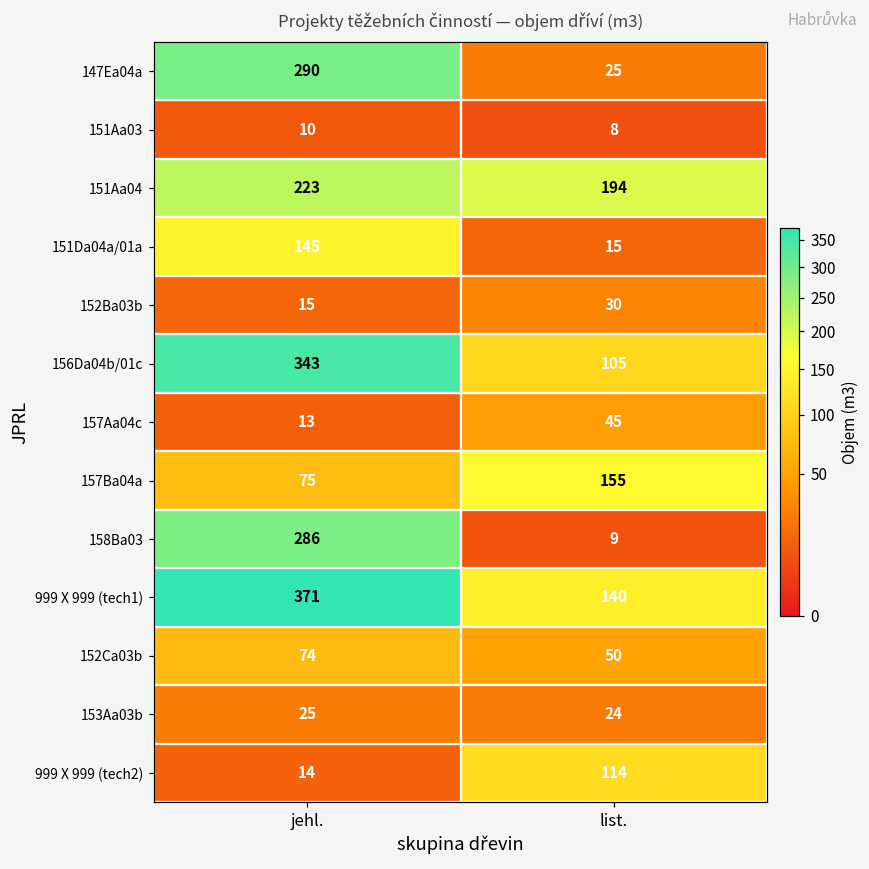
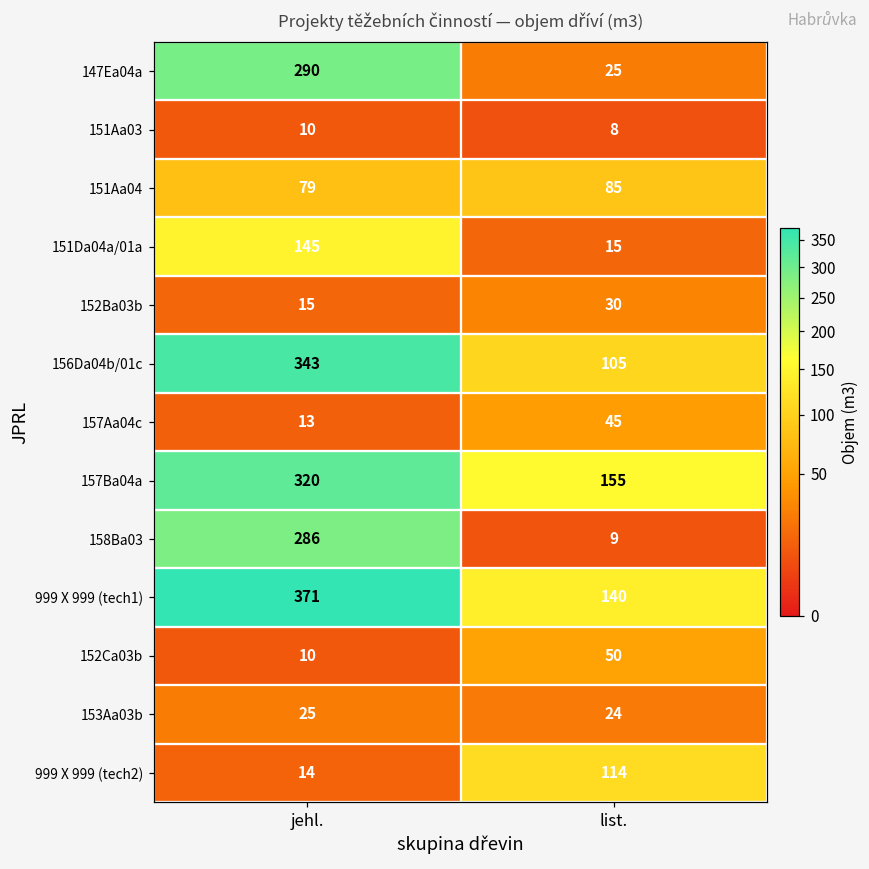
  {
    "147Ea04a": {
      "jehl.": 290,
      "list.": 25
    },
    "151Aa03": {
      "jehl.": 10,
      "list.": 8
    },
    "151Aa04": {
-     "jehl.": 223,
-     "list.": 194
+     "jehl.": 79,
+     "list.": 85
    },
    "151Da04a/01a": {
      "jehl.": 145,
      "list.": 15
    },
    "152Ba03b": {
      "jehl.": 15,
      "list.": 30
    },
    "156Da04b/01c": {
      "jehl.": 343,
      "list.": 105
    },
    "157Aa04c": {
      "jehl.": 13,
      "list.": 45
    },
    "157Ba04a": {
-     "jehl.": 75,
+     "jehl.": 320,
      "list.": 155
    },
    "158Ba03": {
      "jehl.": 286,
      "list.": 9
    },
    "999 X 999 (tech1)": {
      "jehl.": 371,
      "list.": 140
    },
    "152Ca03b": {
-     "jehl.": 74,
+     "jehl.": 10,
      "list.": 50
    },
    "153Aa03b": {
      "jehl.": 25,
      "list.": 24
    },
    "999 X 999 (tech2)": {
      "jehl.": 14,
      "list.": 114
    }
  }
